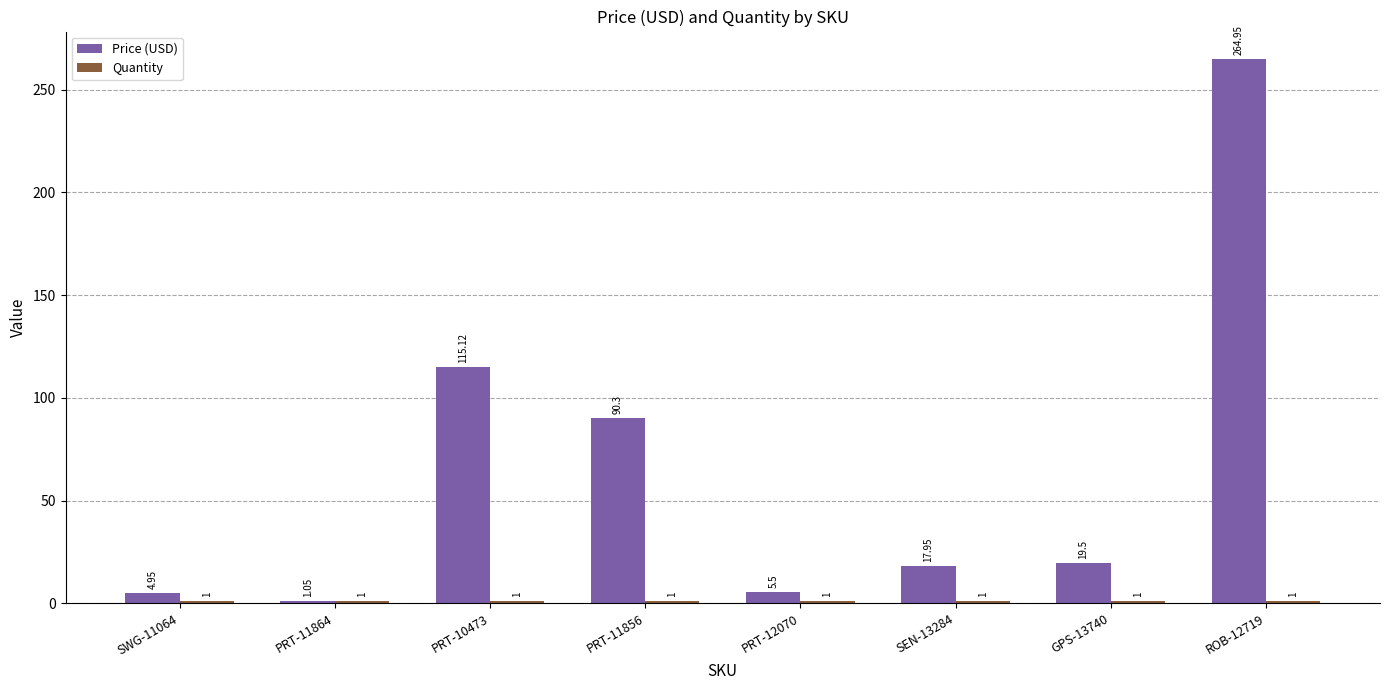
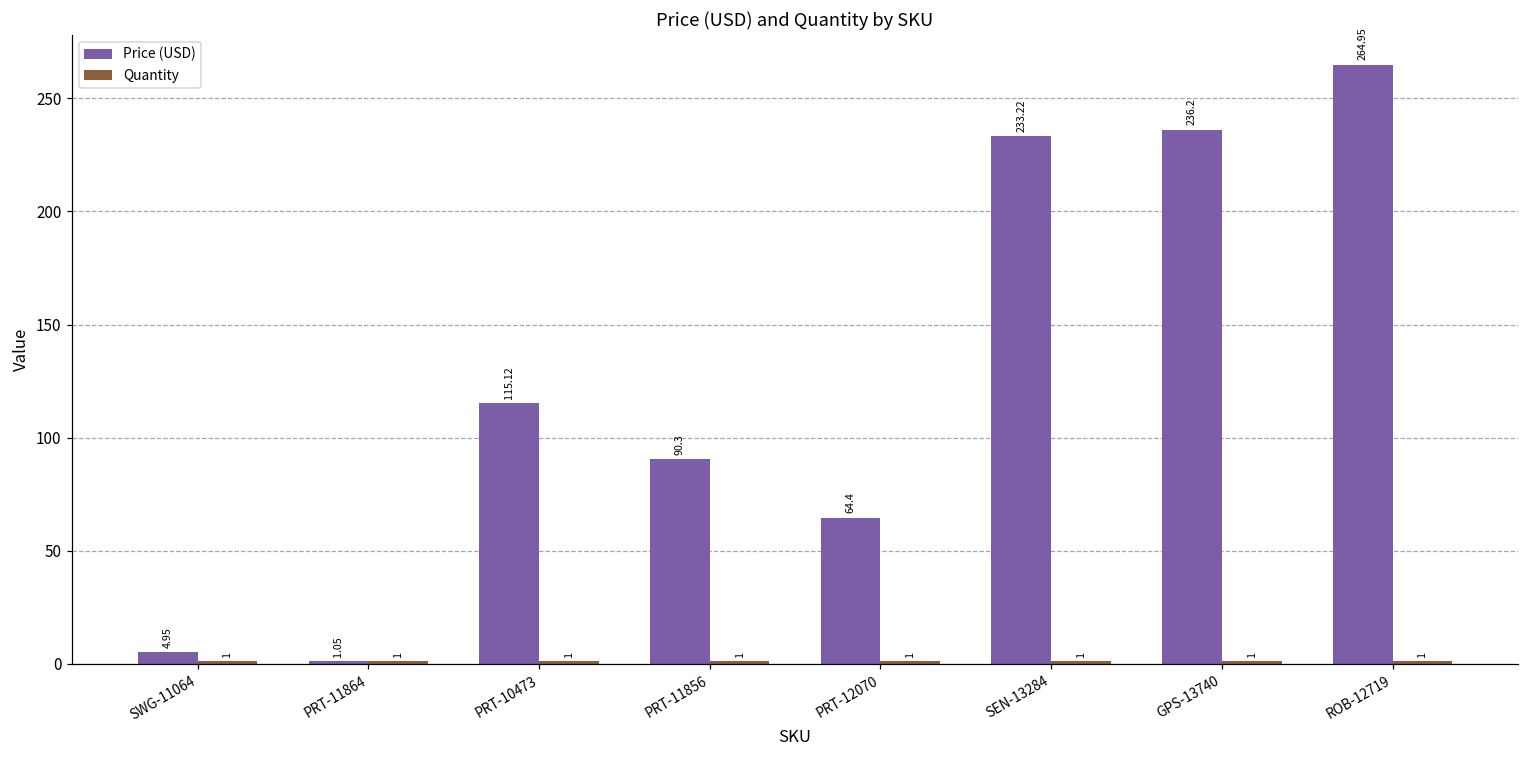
  {
    "Price (USD)": {
      "SWG-11064": 4.95,
      "PRT-11864": 1.05,
      "PRT-10473": 115.12,
      "PRT-11856": 90.3,
-     "PRT-12070": 5.5,
-     "SEN-13284": 17.95,
-     "GPS-13740": 19.5,
+     "PRT-12070": 64.4,
+     "SEN-13284": 233.22,
+     "GPS-13740": 236.2,
      "ROB-12719": 264.95
    },
    "Quantity": {
      "SWG-11064": 1,
      "PRT-11864": 1,
      "PRT-10473": 1,
      "PRT-11856": 1,
      "PRT-12070": 1,
      "SEN-13284": 1,
      "GPS-13740": 1,
      "ROB-12719": 1
    }
  }
